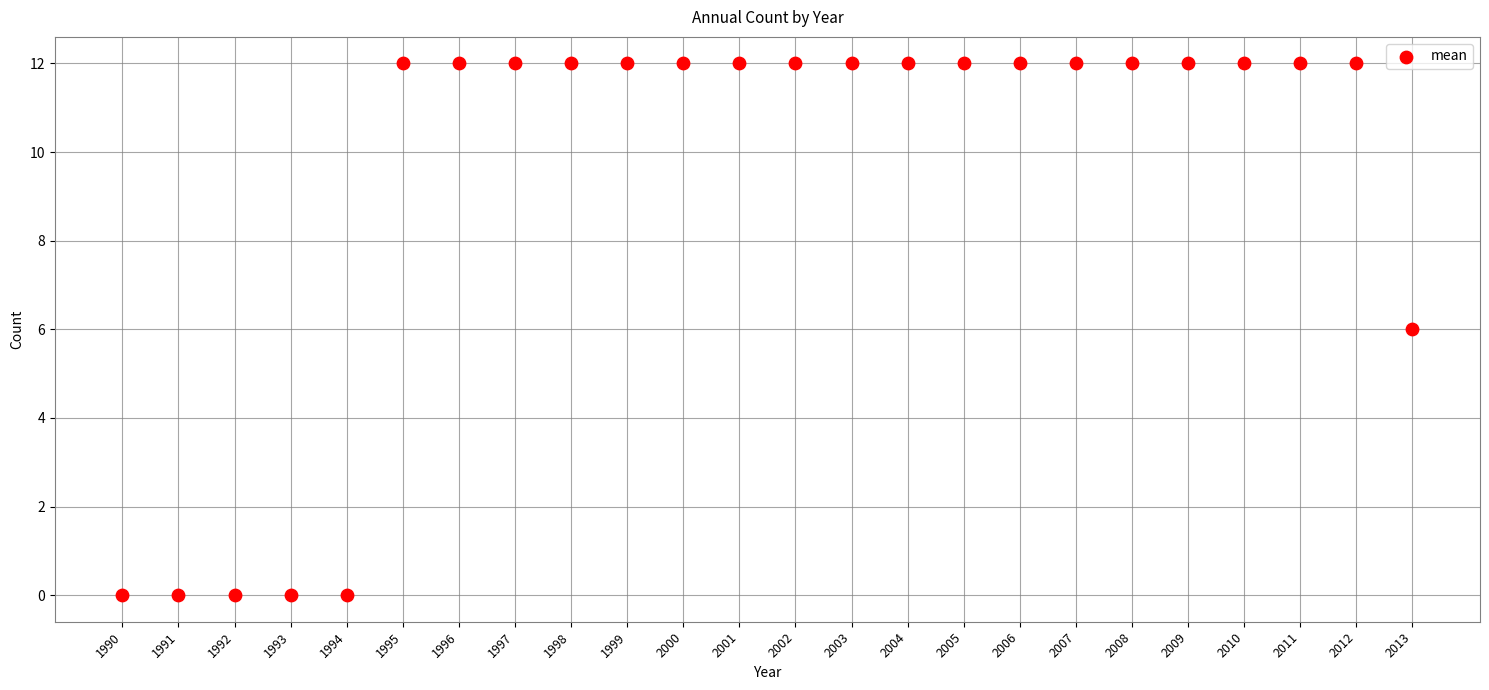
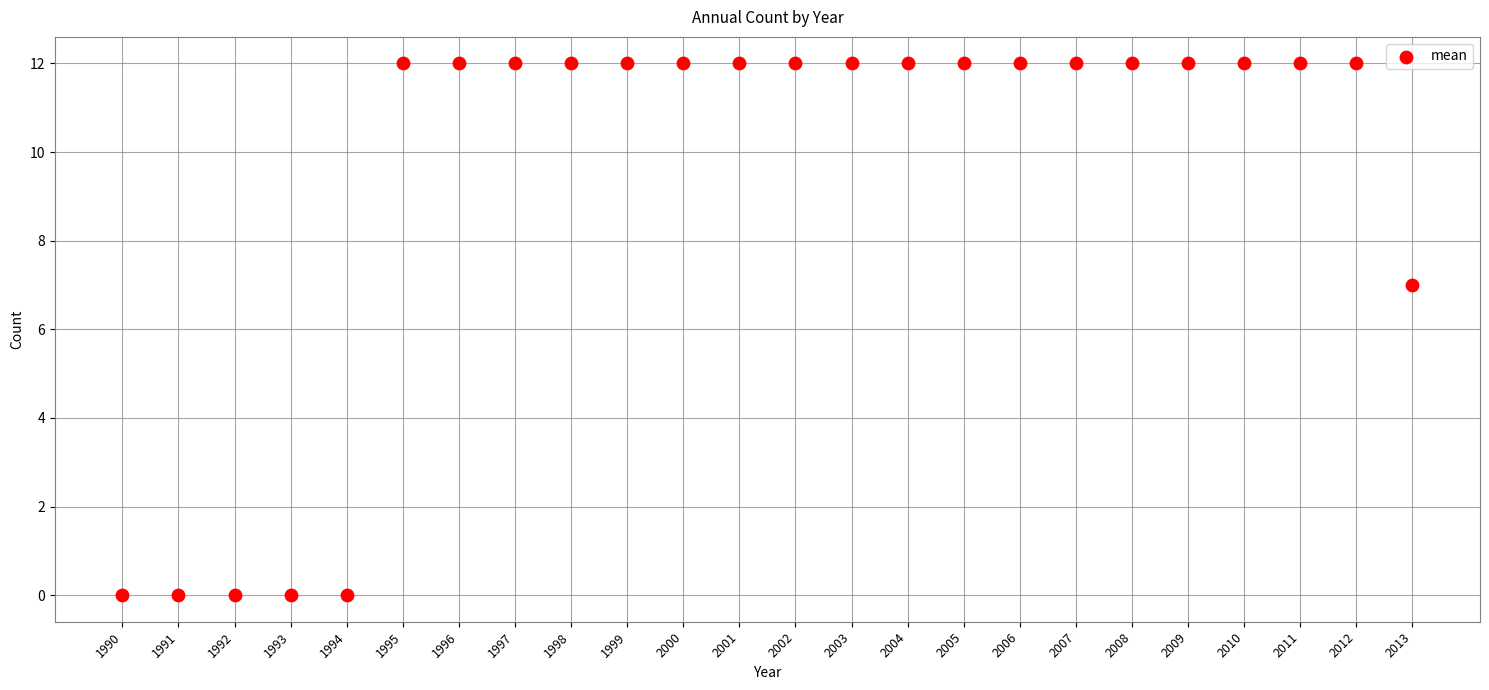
  {
-   "2013": 6
+   "2013": 7
  }
